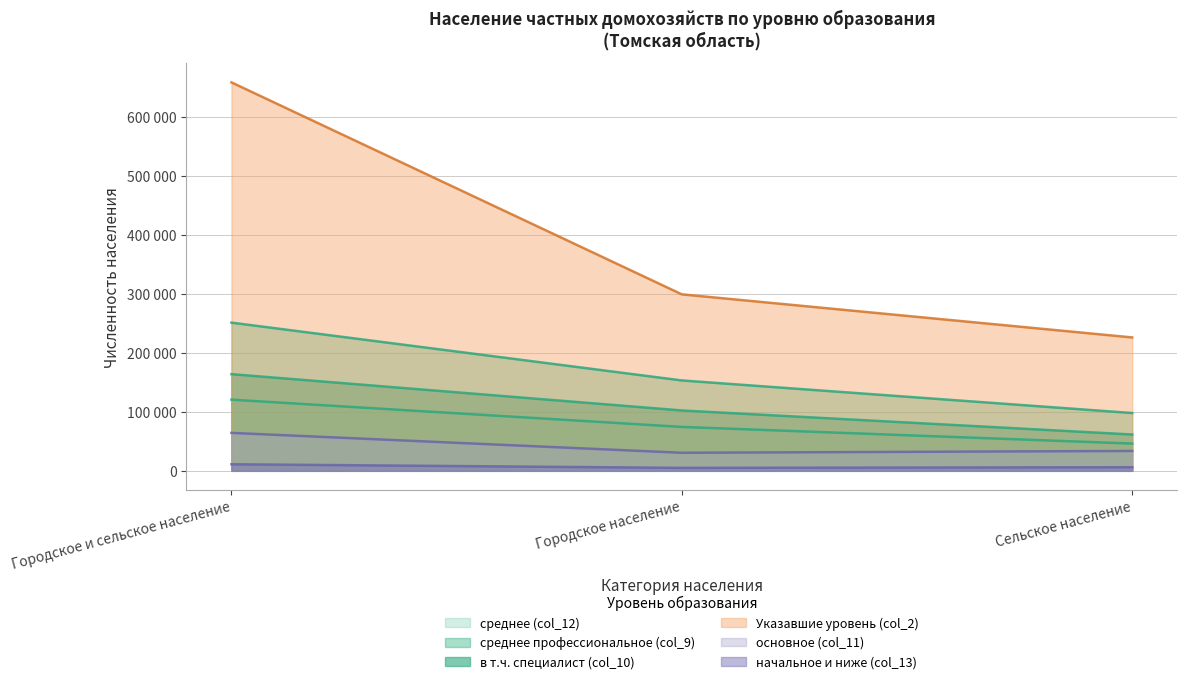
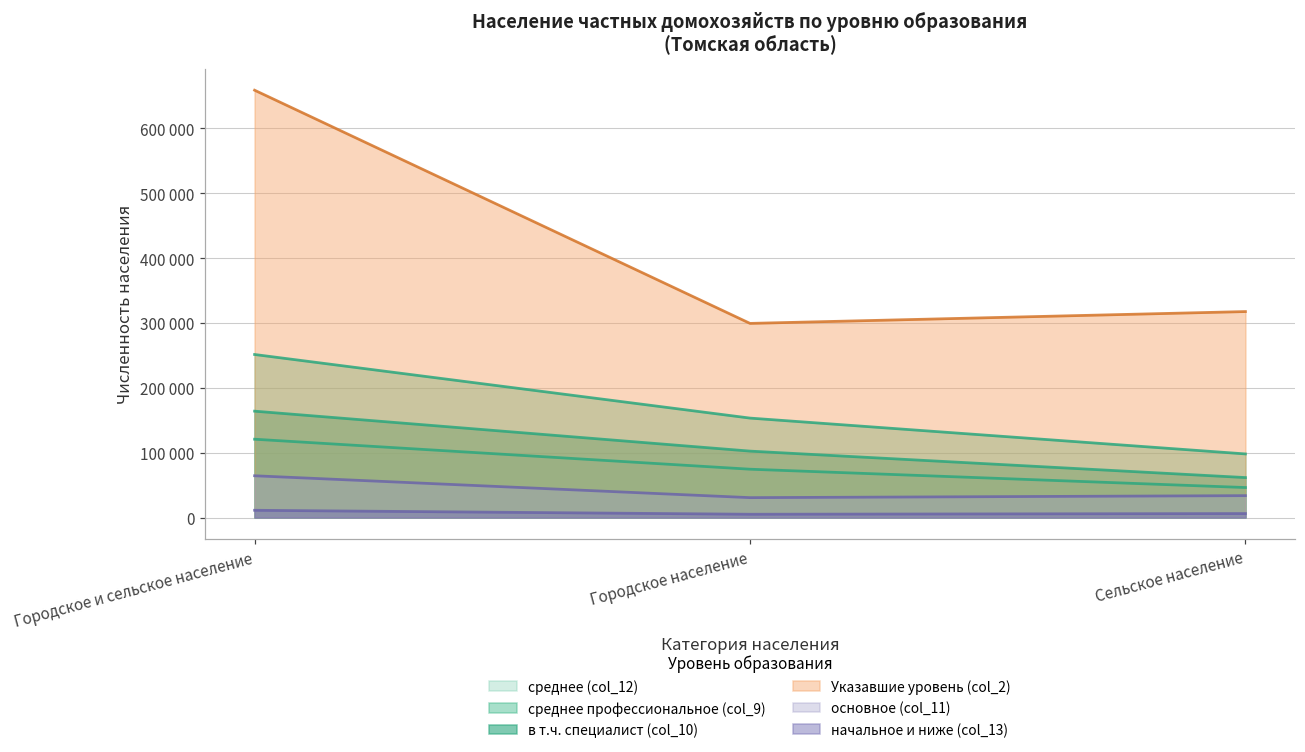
  {
    "Указавшие уровень (col_2)": {
      "Городское и сельское население": 660000,
      "Городское население": 300000,
-     "Сельское население": 230000
+     "Сельское население": 320000
    }
  }
